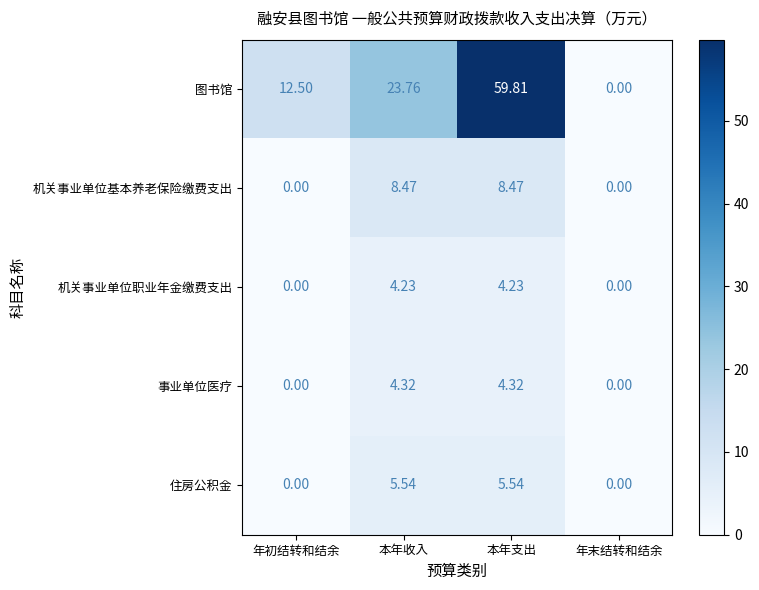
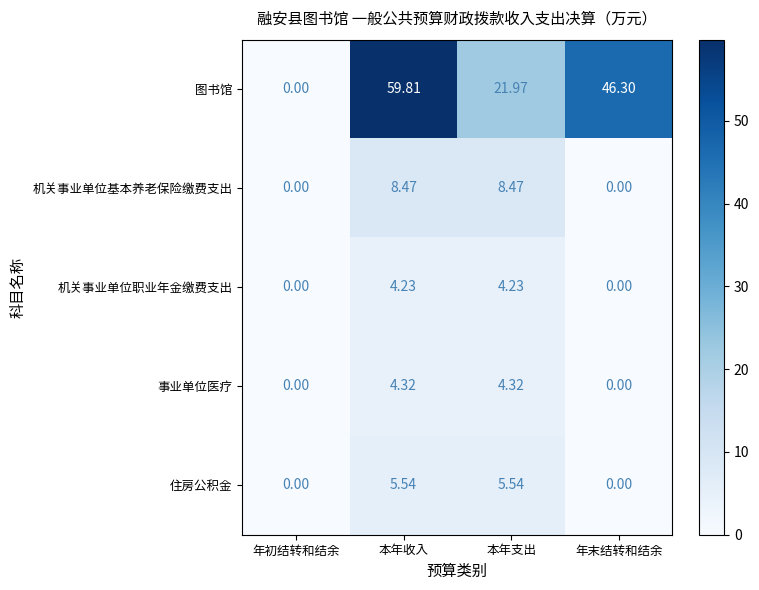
  {
    "图书馆": {
-     "年初结转和结余": 12.50,
-     "本年收入": 23.76,
-     "本年支出": 59.81,
-     "年末结转和结余": 0.00
+     "年初结转和结余": 0.00,
+     "本年收入": 59.81,
+     "本年支出": 21.97,
+     "年末结转和结余": 46.30
    },
    "机关事业单位基本养老保险缴费支出": {
      "年初结转和结余": 0.00,
      "本年收入": 8.47,
      "本年支出": 8.47,
      "年末结转和结余": 0.00
    },
    "机关事业单位职业年金缴费支出": {
      "年初结转和结余": 0.00,
      "本年收入": 4.23,
      "本年支出": 4.23,
      "年末结转和结余": 0.00
    },
    "事业单位医疗": {
      "年初结转和结余": 0.00,
      "本年收入": 4.32,
      "本年支出": 4.32,
      "年末结转和结余": 0.00
    },
    "住房公积金": {
      "年初结转和结余": 0.00,
      "本年收入": 5.54,
      "本年支出": 5.54,
      "年末结转和结余": 0.00
    }
  }
